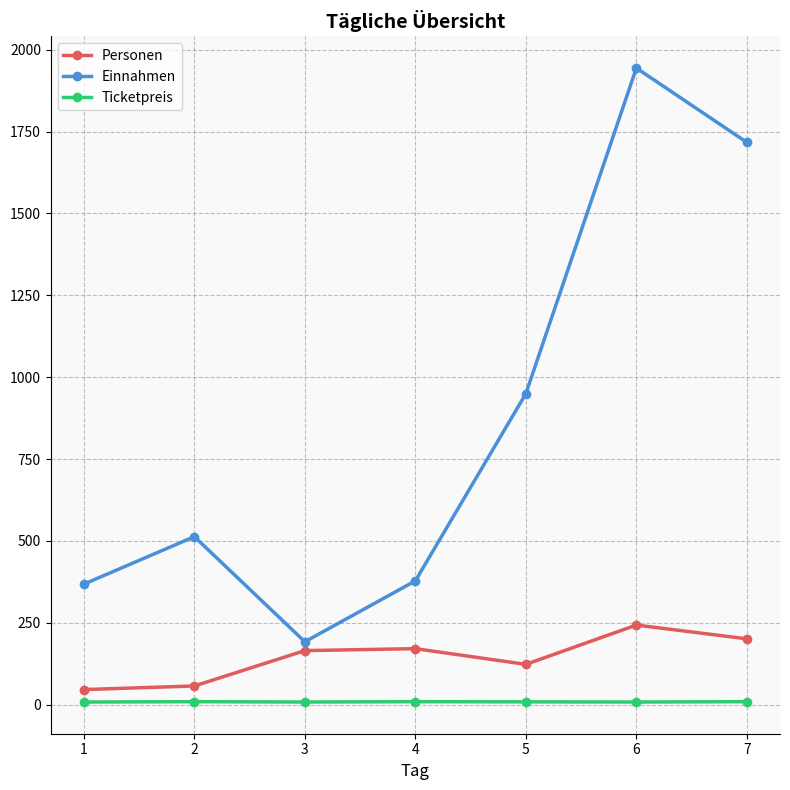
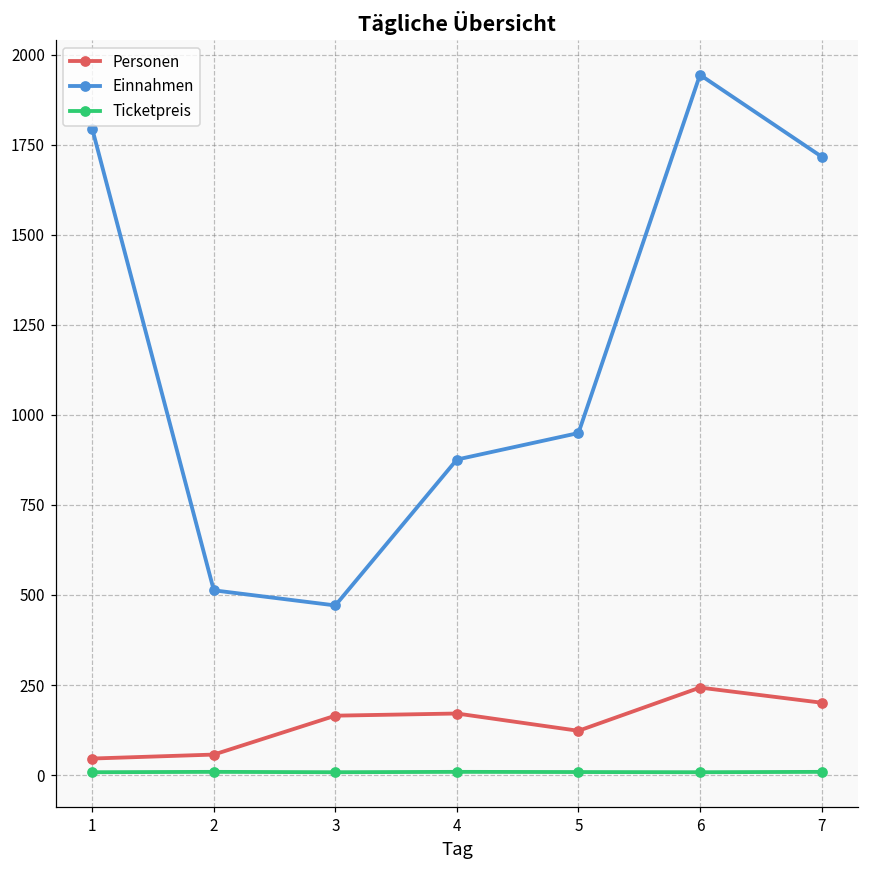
  {
    "Personen": {
      "1": 50,
      "2": 60,
      "3": 170,
      "4": 170,
      "5": 120,
      "6": 240,
      "7": 200
    },
    "Einnahmen": {
-     "1": 370,
+     "1": 1790,
      "2": 510,
-     "3": 190,
-     "4": 380,
+     "3": 470,
+     "4": 880,
      "5": 950,
      "6": 1940,
      "7": 1720
    },
    "Ticketpreis": {
      "1": 10,
      "2": 10,
      "3": 10,
      "4": 10,
      "5": 10,
      "6": 10,
      "7": 10
    }
  }
